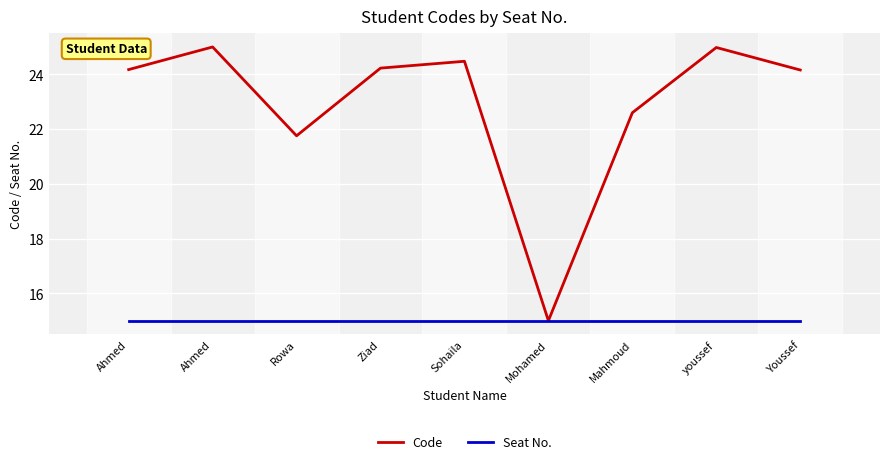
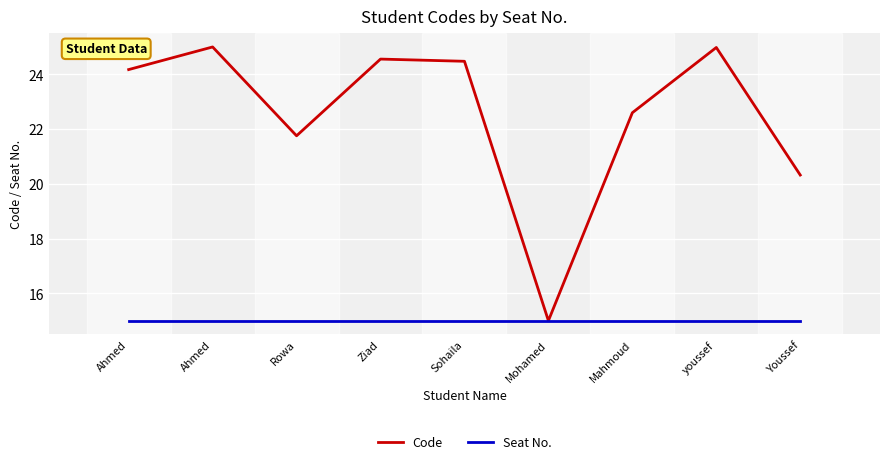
  {
    "Code": {
      "Rowa": 21.8,
-     "Ziad": 24.2,
+     "Ziad": 24.6,
      "Sohaila": 24.5,
      "Mahmoud": 22.6,
      "youssef": 25.0,
-     "Youssef": 24.2
+     "Youssef": 20.3
    },
    "Seat No.": {
      "Rowa": 15.0,
      "Ziad": 15.0,
      "Sohaila": 15.0,
      "Mahmoud": 15.0,
      "youssef": 15.0,
      "Youssef": 15.0
    }
  }
